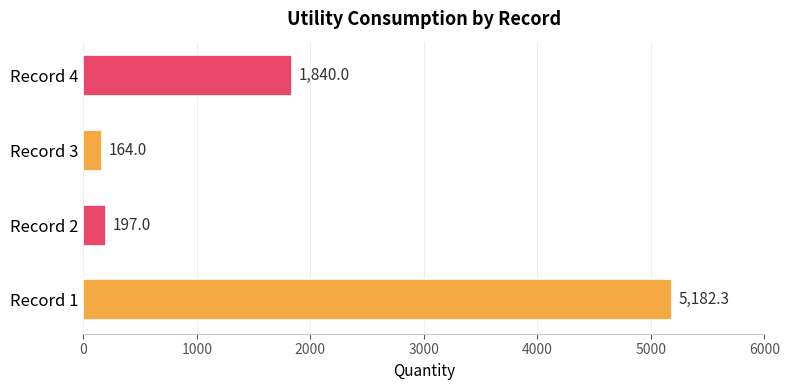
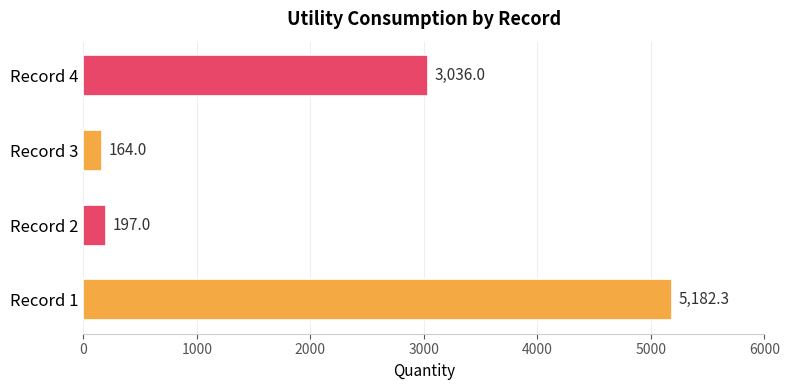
  {
-   "Record 4": "1,840.0",
+   "Record 4": "3,036.0",
    "Record 3": "164.0",
    "Record 2": "197.0",
    "Record 1": "5,182.3"
  }
